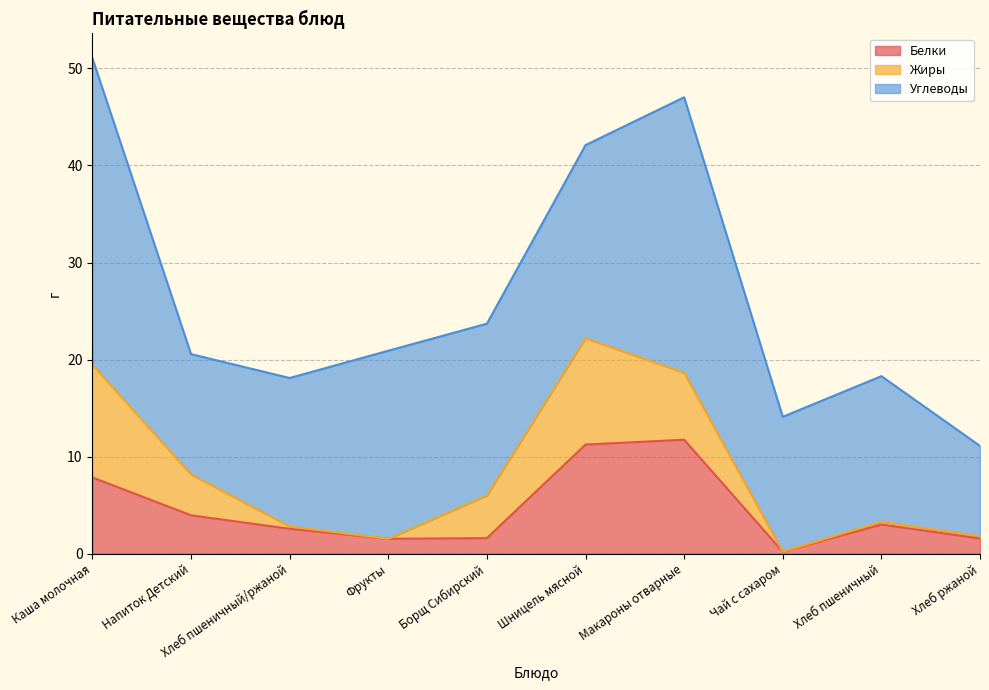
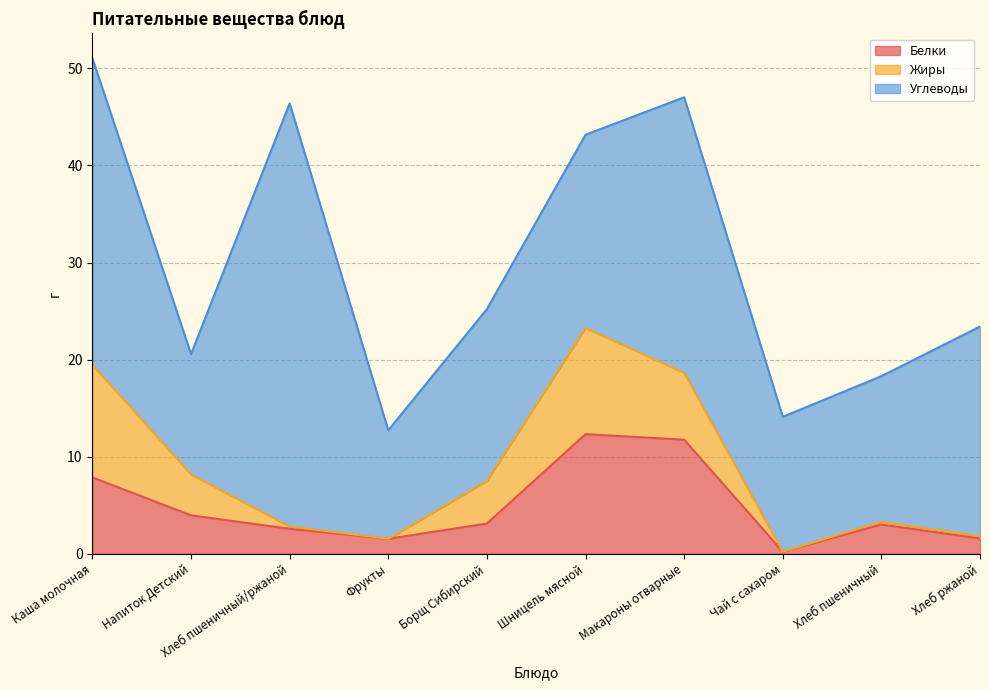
  {
    "Белки": {
      "Каша молочная": 8,
      "Напиток Детский": 4,
-     "Борщ Сибирский": 2,
-     "Шницель мясной": 11,
+     "Борщ Сибирский": 3,
+     "Шницель мясной": 12,
      "Макароны отварные": 12,
      "Хлеб пшеничный": 3
    },
    "Жиры": {
      "Каша молочная": 12,
      "Напиток Детский": 4,
      "Борщ Сибирский": 4,
      "Шницель мясной": 11,
      "Макароны отварные": 7,
      "Хлеб пшеничный": 0
    },
    "Углеводы": {
      "Каша молочная": 32,
      "Напиток Детский": 12,
-     "Хлеб пшеничный/ржаной": 15,
-     "Фрукты": 19,
+     "Хлеб пшеничный/ржаной": 44,
+     "Фрукты": 11,
      "Борщ Сибирский": 18,
      "Шницель мясной": 20,
      "Макароны отварные": 28,
      "Чай с сахаром": 14,
      "Хлеб пшеничный": 15,
-     "Хлеб ржаной": 9
+     "Хлеб ржаной": 22
    }
  }
